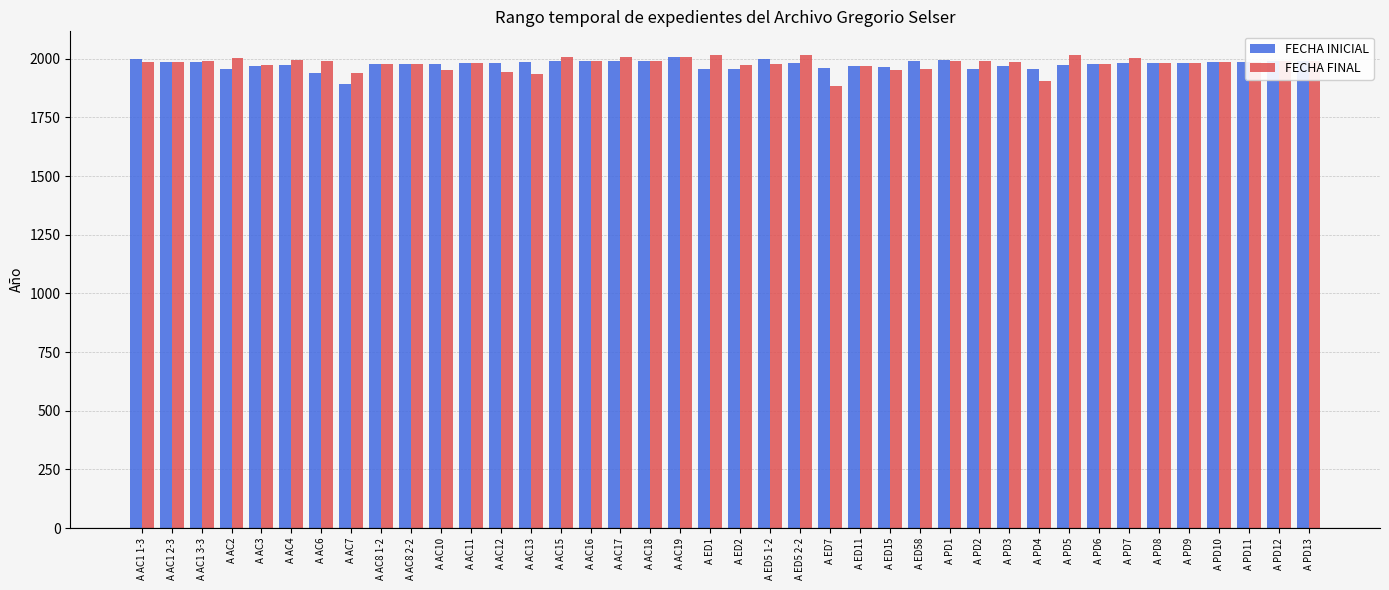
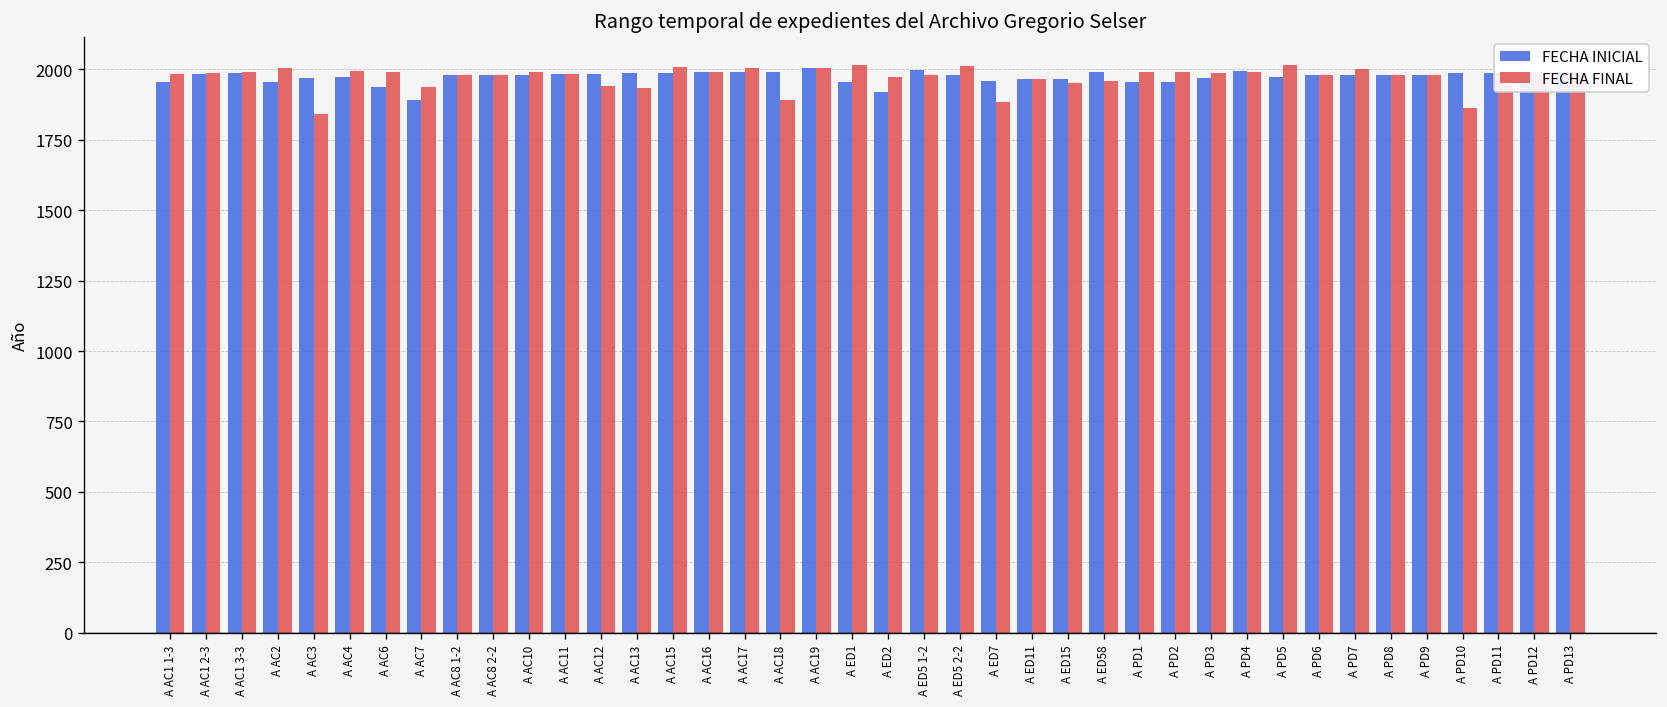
  {
    "FECHA INICIAL": {
-     "A AC1 1-3": 2000,
+     "A AC1 1-3": 1960,
      "A AC1 2-3": 1980,
      "A AC1 3-3": 1990,
      "A AC2": 1960,
      "A AC3": 1970,
      "A AC4": 1970,
      "A AC6": 1940,
      "A AC7": 1890,
      "A AC8 1-2": 1980,
      "A AC8 2-2": 1980,
      "A AC10": 1980,
      "A AC11": 1980,
      "A AC12": 1980,
      "A AC13": 1990,
      "A AC15": 1990,
      "A AC16": 1990,
      "A AC17": 1990,
      "A AC18": 1990,
      "A AC19": 2010,
      "A ED1": 1960,
-     "A ED2": 1960,
+     "A ED2": 1920,
      "A ED5 1-2": 2000,
      "A ED5 2-2": 1980,
      "A ED7": 1960,
      "A ED11": 1970,
      "A ED15": 1970,
      "A ED58": 1990,
-     "A PD1": 1990,
+     "A PD1": 1950,
      "A PD2": 1960,
      "A PD3": 1970,
-     "A PD4": 1960,
+     "A PD4": 1990,
      "A PD5": 1970,
      "A PD6": 1980,
      "A PD7": 1980,
      "A PD8": 1980,
      "A PD9": 1980,
      "A PD10": 1990,
      "A PD11": 1990
    },
    "FECHA FINAL": {
      "A AC1 1-3": 1980,
      "A AC1 2-3": 1990,
      "A AC1 3-3": 1990,
      "A AC2": 2010,
-     "A AC3": 1970,
+     "A AC3": 1840,
      "A AC4": 2000,
      "A AC6": 1990,
      "A AC7": 1940,
      "A AC8 1-2": 1980,
      "A AC8 2-2": 1980,
-     "A AC10": 1950,
+     "A AC10": 1990,
      "A AC11": 1980,
      "A AC12": 1940,
      "A AC13": 1940,
      "A AC15": 2010,
      "A AC16": 1990,
      "A AC17": 2010,
-     "A AC18": 1990,
+     "A AC18": 1890,
      "A AC19": 2010,
      "A ED1": 2020,
      "A ED2": 1970,
      "A ED5 1-2": 1980,
      "A ED5 2-2": 2010,
      "A ED7": 1880,
      "A ED11": 1970,
      "A ED15": 1950,
      "A ED58": 1960,
      "A PD1": 1990,
      "A PD2": 1990,
      "A PD3": 1990,
-     "A PD4": 1910,
+     "A PD4": 1990,
      "A PD5": 2020,
      "A PD6": 1980,
      "A PD7": 2000,
      "A PD8": 1980,
      "A PD9": 1980,
-     "A PD10": 1990
+     "A PD10": 1860
    }
  }
